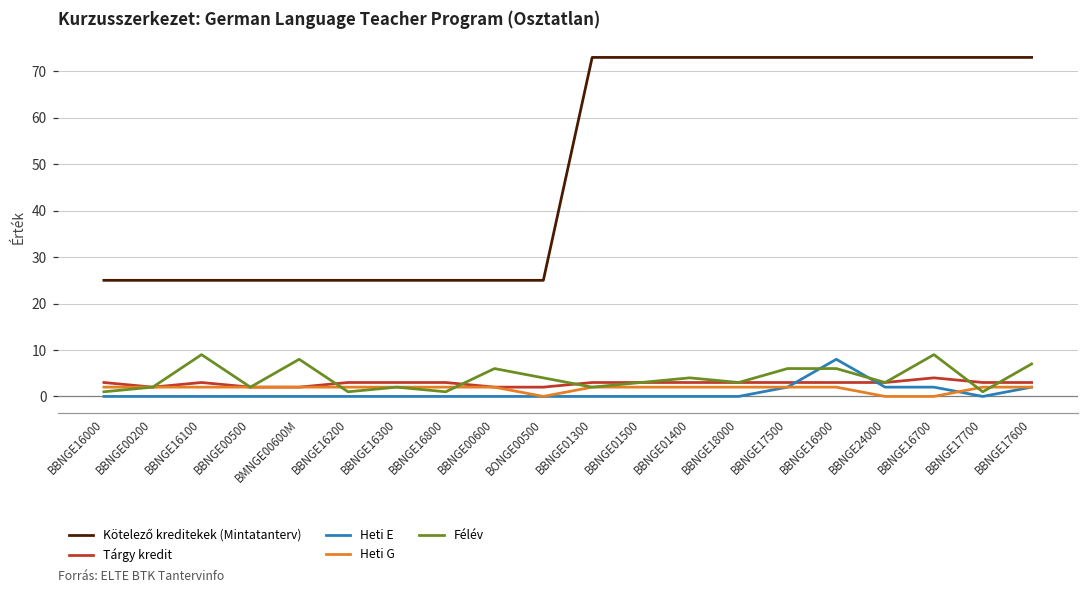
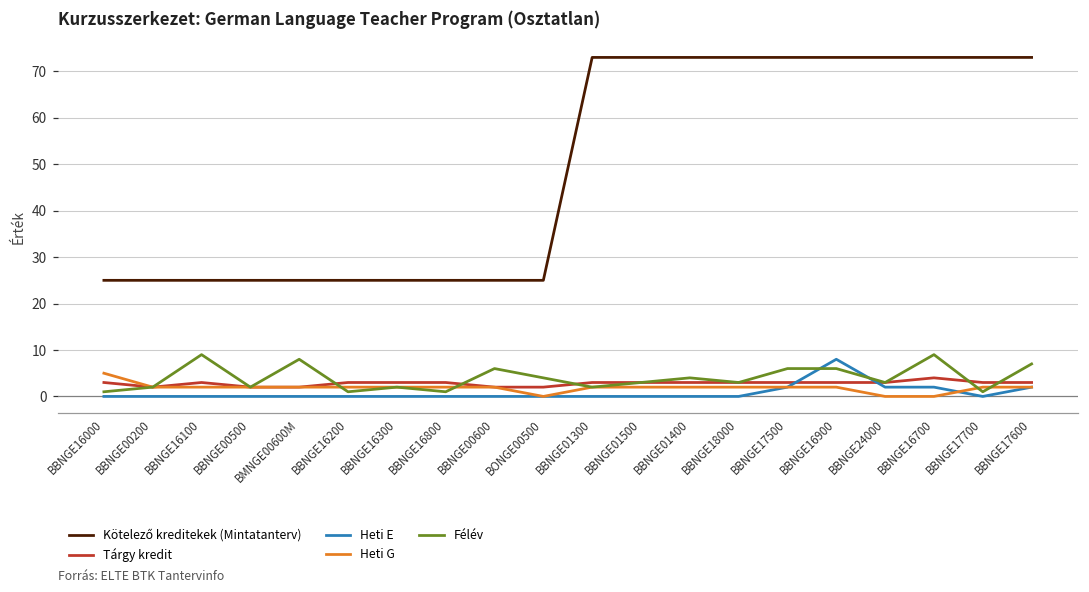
  {
    "Kötelező kreditekek (Mintatanterv)": {
      "BBNGE16000": 25,
      "BBNGE00200": 25,
      "BBNGE16100": 25,
      "BBNGE00500": 25,
      "BMNGE00600M": 25,
      "BBNGE16200": 25,
      "BBNGE16300": 25,
      "BBNGE16800": 25,
      "BBNGE00600": 25,
      "BONGE00500": 25,
      "BBNGE01300": 73,
      "BBNGE01500": 73,
      "BBNGE01400": 73,
      "BBNGE18000": 73,
      "BBNGE17500": 73,
      "BBNGE16900": 73,
      "BBNGE24000": 73,
      "BBNGE16700": 73,
      "BBNGE17700": 73,
      "BBNGE17600": 73
    },
    "Tárgy kredit": {
      "BBNGE16000": 3,
      "BBNGE16100": 3,
      "BBNGE16200": 3,
      "BBNGE16300": 3,
      "BBNGE16800": 3,
      "BONGE00500": 2,
      "BBNGE01300": 3,
      "BBNGE01400": 3,
      "BBNGE17500": 3,
      "BBNGE16900": 3,
      "BBNGE16700": 4,
      "BBNGE17700": 3,
      "BBNGE17600": 3
    },
    "Heti E": {
      "BBNGE16000": 0,
      "BBNGE00200": 0,
      "BBNGE16100": 0,
      "BBNGE00500": 0,
      "BMNGE00600M": 0,
      "BBNGE16200": 0,
      "BBNGE16300": 0,
      "BBNGE16800": 0,
      "BBNGE00600": 0,
      "BBNGE01300": 0,
      "BBNGE01500": 0,
      "BBNGE01400": 0,
      "BBNGE18000": 0,
      "BBNGE16900": 8,
      "BBNGE24000": 2,
      "BBNGE16700": 2,
      "BBNGE17700": 0
    },
    "Heti G": {
-     "BBNGE16000": 2,
+     "BBNGE16000": 5,
      "BBNGE16100": 2,
      "BBNGE16200": 2,
      "BBNGE16800": 2,
      "BBNGE01500": 2,
      "BBNGE01400": 2,
      "BBNGE18000": 2,
      "BBNGE16900": 2,
      "BBNGE24000": 0,
      "BBNGE16700": 0,
      "BBNGE17700": 2
    },
    "Félév": {
      "BBNGE16000": 1,
      "BBNGE16100": 9,
      "BMNGE00600M": 8,
      "BBNGE16200": 1,
      "BBNGE16800": 1,
      "BBNGE00600": 6,
      "BONGE00500": 4,
      "BBNGE01400": 4,
      "BBNGE17500": 6,
      "BBNGE16900": 6,
      "BBNGE16700": 9,
      "BBNGE17700": 1,
      "BBNGE17600": 7
    }
  }
